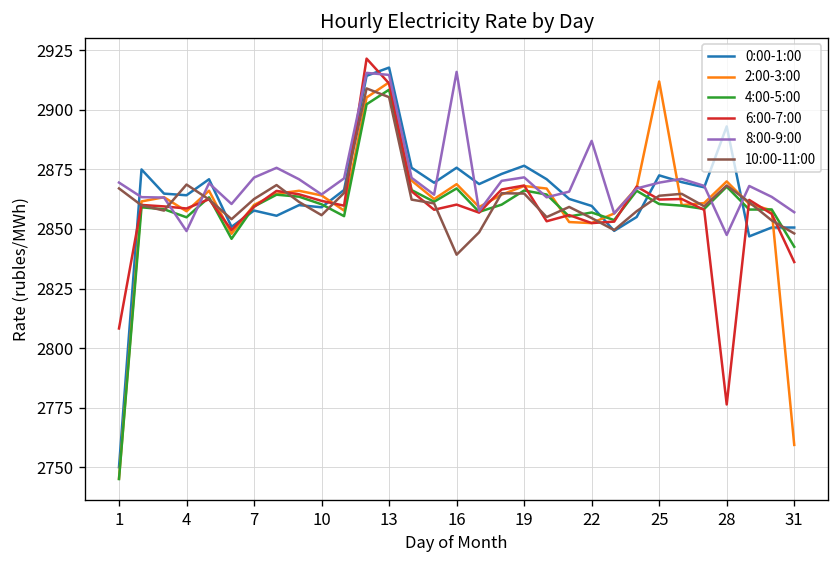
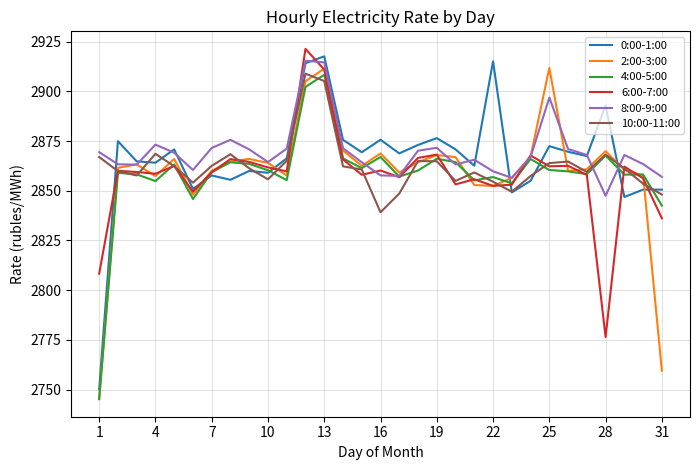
  {
    "0:00-1:00": {
      "1": 2750,
      "4": 2864,
      "7": 2858,
      "13": 2918,
      "16": 2876,
      "19": 2876,
-     "22": 2860,
+     "22": 2915,
      "25": 2872,
      "31": 2851
    },
    "2:00-3:00": {
      "16": 2869,
      "25": 2912,
      "28": 2870,
      "31": 2759
    },
    "4:00-5:00": {
      "4": 2855,
      "13": 2908,
      "16": 2867,
      "19": 2866,
      "22": 2857,
      "25": 2860,
      "31": 2843
    },
    "6:00-7:00": {
      "1": 2808,
      "10": 2862,
      "16": 2860,
      "25": 2862,
      "28": 2776,
      "31": 2836
    },
    "8:00-9:00": {
      "1": 2869,
-     "4": 2849,
+     "4": 2873,
      "7": 2872,
      "13": 2915,
-     "16": 2916,
+     "16": 2858,
      "19": 2872,
-     "22": 2887,
-     "25": 2869,
+     "22": 2860,
+     "25": 2897,
      "28": 2847,
      "31": 2857
    },
    "10:00-11:00": {
      "1": 2867,
      "4": 2869,
      "7": 2863,
      "10": 2856,
      "13": 2905,
      "16": 2839,
      "19": 2865,
      "22": 2855,
      "25": 2864,
      "31": 2848
    }
  }
